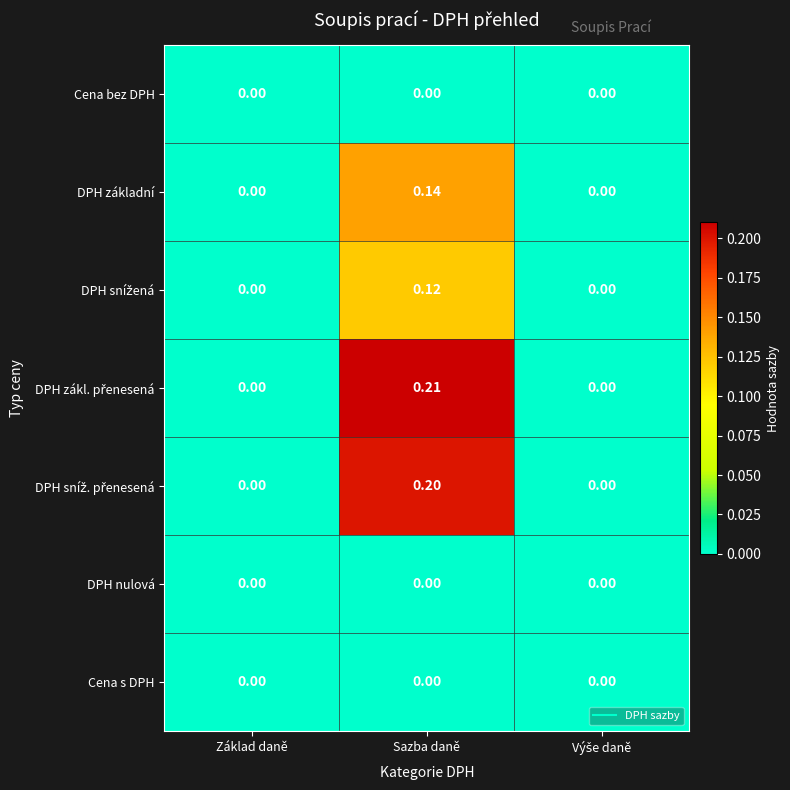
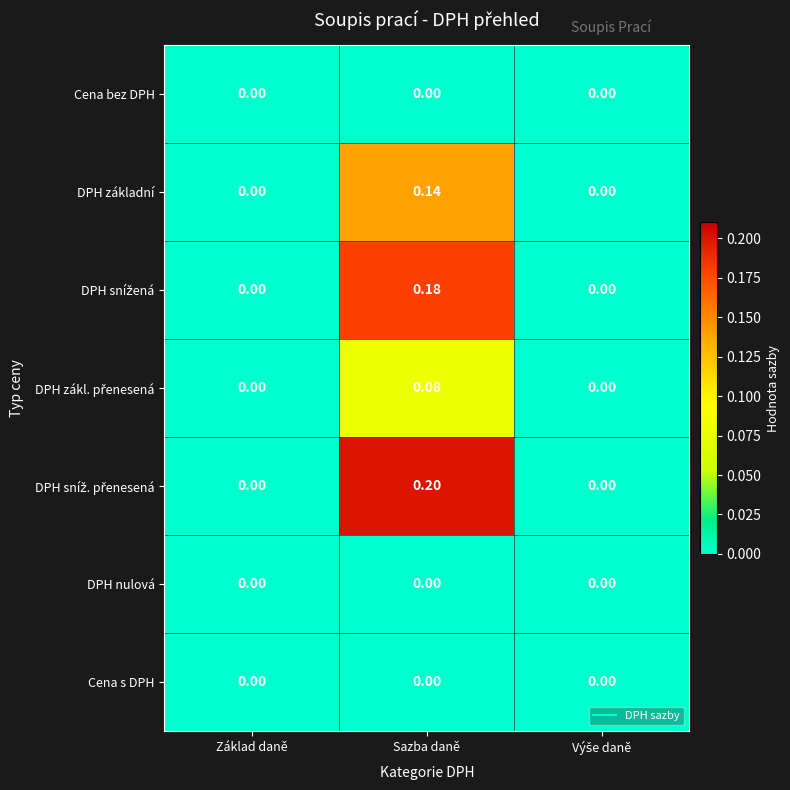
  {
    "Cena bez DPH": {
      "Základ daně": 0.00,
      "Sazba daně": 0.00,
      "Výše daně": 0.00
    },
    "DPH základní": {
      "Základ daně": 0.00,
      "Sazba daně": 0.14,
      "Výše daně": 0.00
    },
    "DPH snížená": {
      "Základ daně": 0.00,
-     "Sazba daně": 0.12,
+     "Sazba daně": 0.18,
      "Výše daně": 0.00
    },
    "DPH zákl. přenesená": {
      "Základ daně": 0.00,
-     "Sazba daně": 0.21,
+     "Sazba daně": 0.08,
      "Výše daně": 0.00
    },
    "DPH sníž. přenesená": {
      "Základ daně": 0.00,
      "Sazba daně": 0.20,
      "Výše daně": 0.00
    },
    "DPH nulová": {
      "Základ daně": 0.00,
      "Sazba daně": 0.00,
      "Výše daně": 0.00
    },
    "Cena s DPH": {
      "Základ daně": 0.00,
      "Sazba daně": 0.00,
      "Výše daně": 0.00
    }
  }
